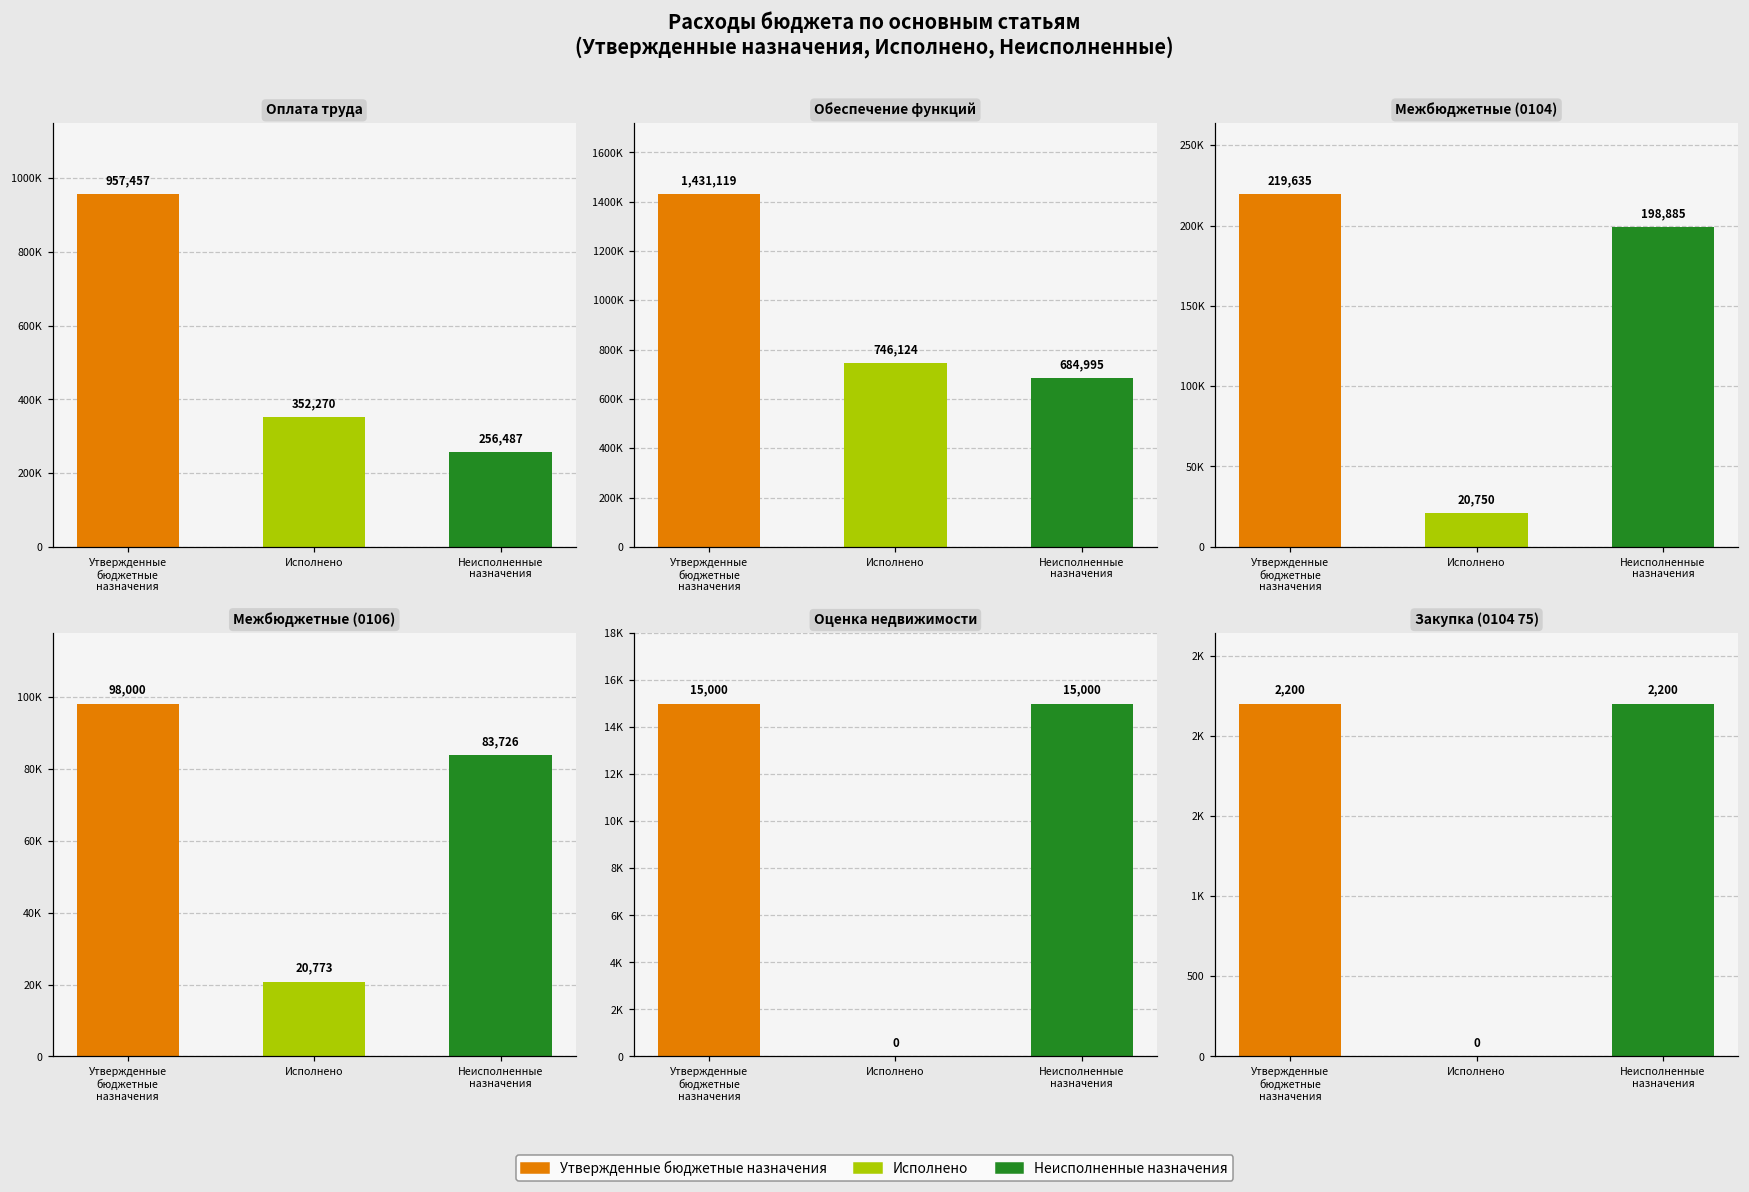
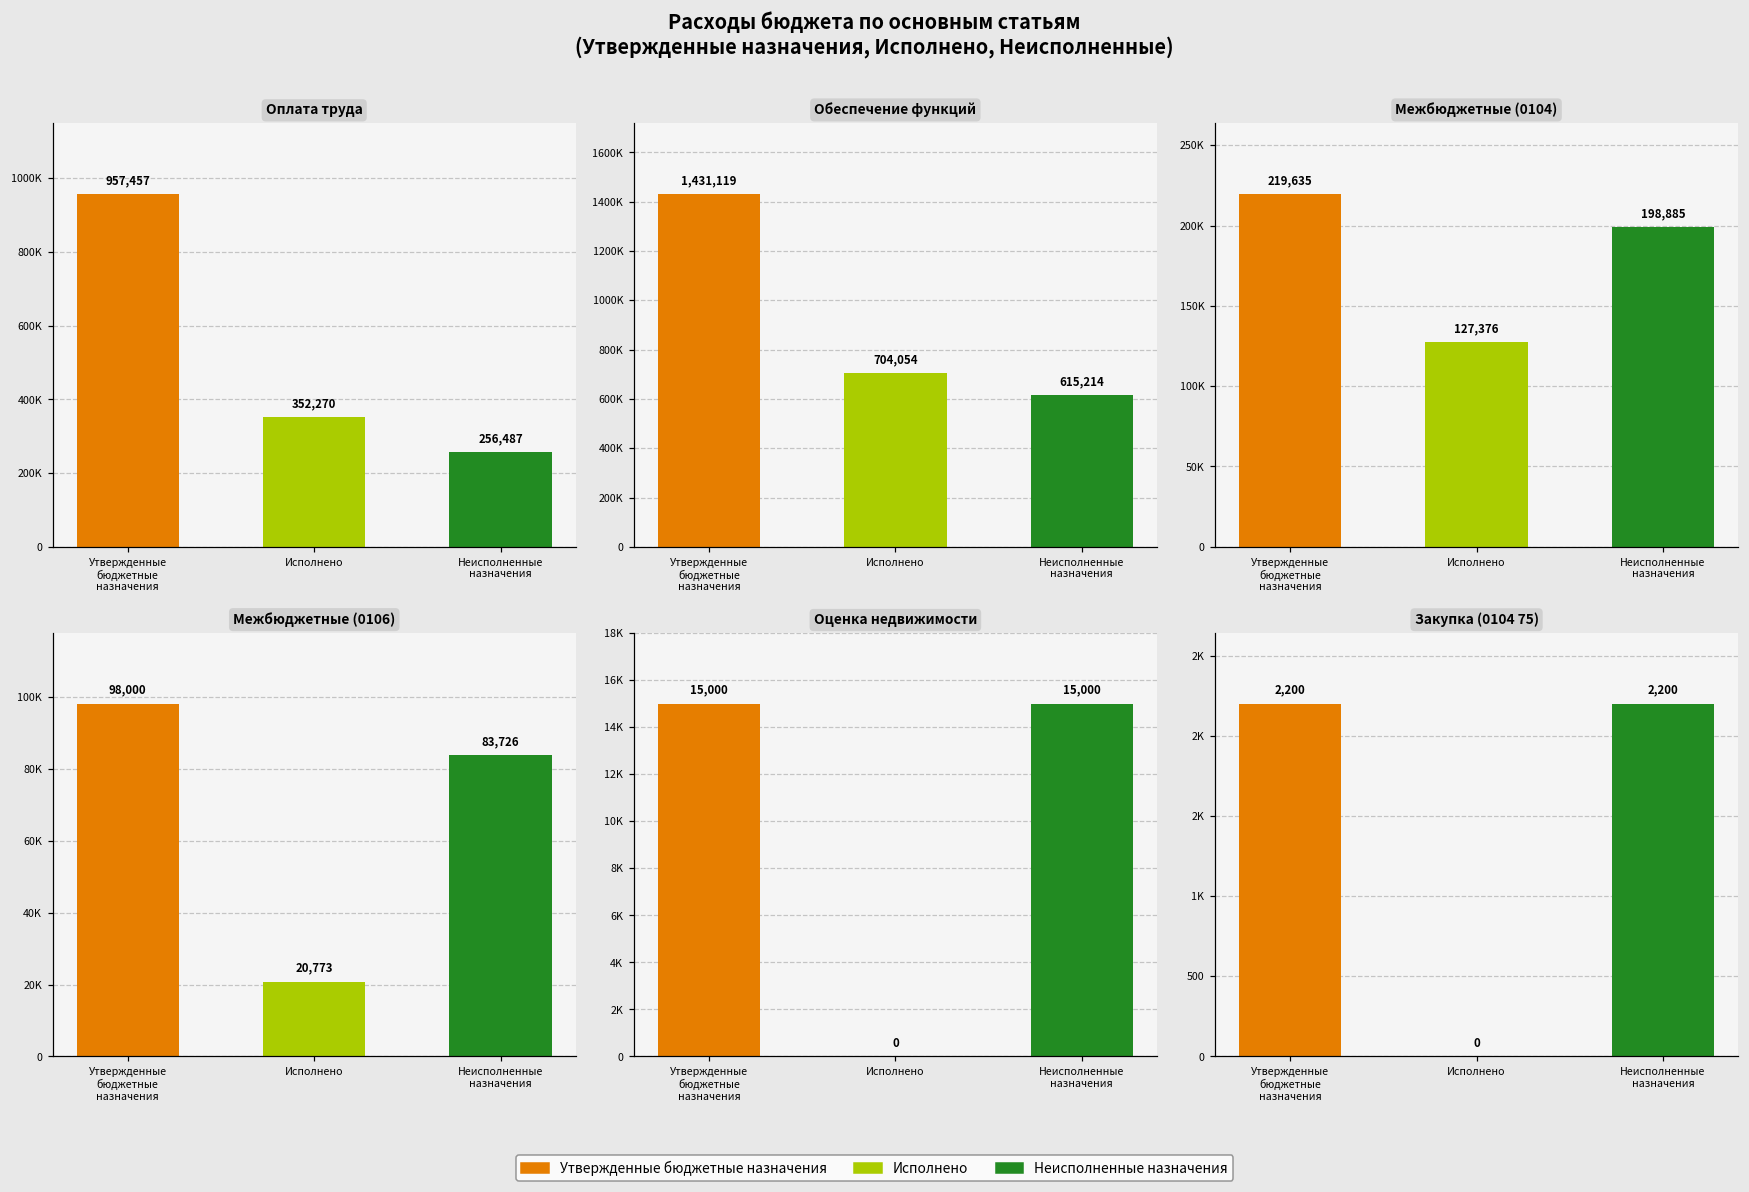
  {
    "Оплата труда": {
      "Утвержденные бюджетные назначения": "957,457",
      "Исполнено": "352,270",
      "Неисполненные назначения": "256,487"
    },
    "Обеспечение функций": {
      "Утвержденные бюджетные назначения": "1,431,119",
-     "Исполнено": "746,124",
-     "Неисполненные назначения": "684,995"
+     "Исполнено": "704,054",
+     "Неисполненные назначения": "615,214"
    },
    "Межбюджетные (0104)": {
      "Утвержденные бюджетные назначения": "219,635",
-     "Исполнено": "20,750",
+     "Исполнено": "127,376",
      "Неисполненные назначения": "198,885"
    },
    "Межбюджетные (0106)": {
      "Утвержденные бюджетные назначения": "98,000",
      "Исполнено": "20,773",
      "Неисполненные назначения": "83,726"
    },
    "Оценка недвижимости": {
      "Утвержденные бюджетные назначения": "15,000",
      "Исполнено": "0",
      "Неисполненные назначения": "15,000"
    },
    "Закупка (0104 75)": {
      "Утвержденные бюджетные назначения": "2,200",
      "Исполнено": "0",
      "Неисполненные назначения": "2,200"
    }
  }
